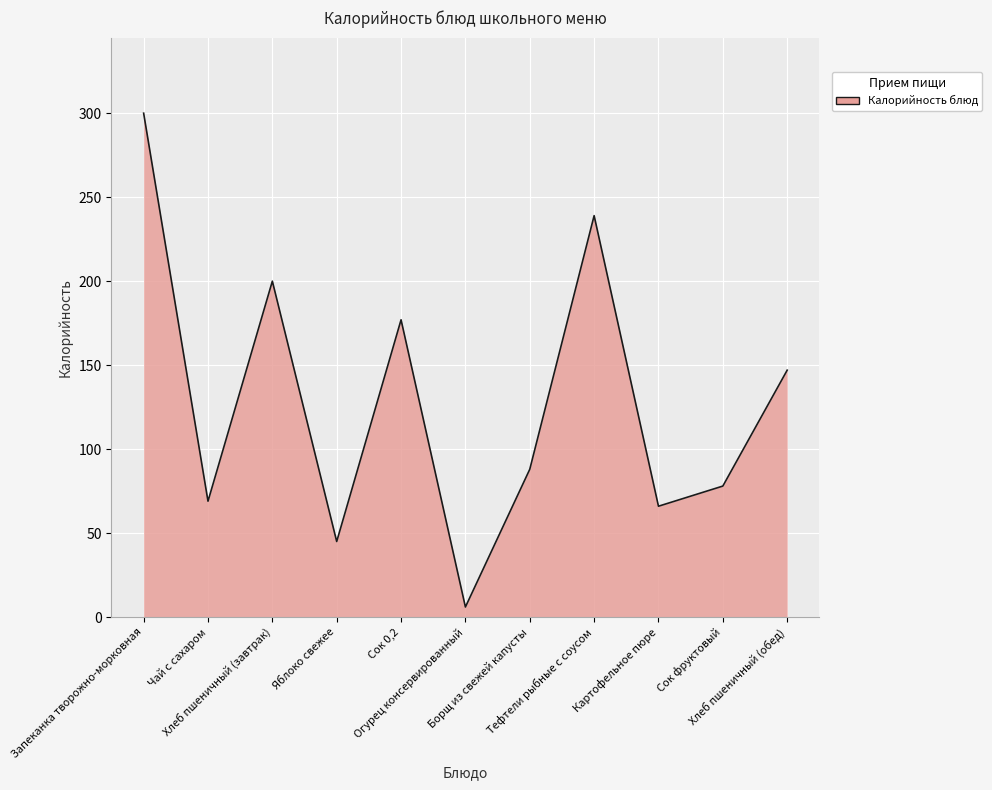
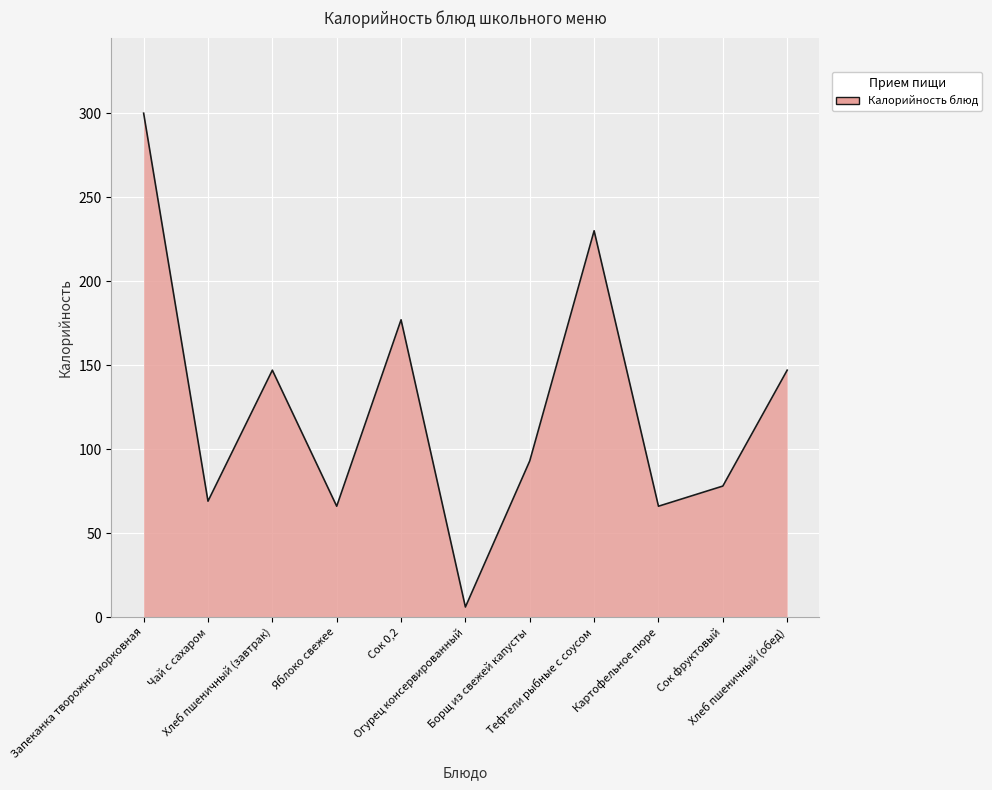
  {
    "Запеканка творожно-морковная": 300,
    "Чай с сахаром": 69,
-   "Хлеб пшеничный (завтрак)": 200,
-   "Яблоко свежее": 45,
+   "Хлеб пшеничный (завтрак)": 147,
+   "Яблоко свежее": 66,
    "Сок 0,2": 177,
    "Огурец консервированный": 6,
-   "Борщ из свежей капусты": 88,
-   "Тефтели рыбные с соусом": 239,
+   "Борщ из свежей капусты": 93,
+   "Тефтели рыбные с соусом": 230,
    "Картофельное пюре": 66,
    "Сок фруктовый": 78,
    "Хлеб пшеничный (обед)": 147
  }
